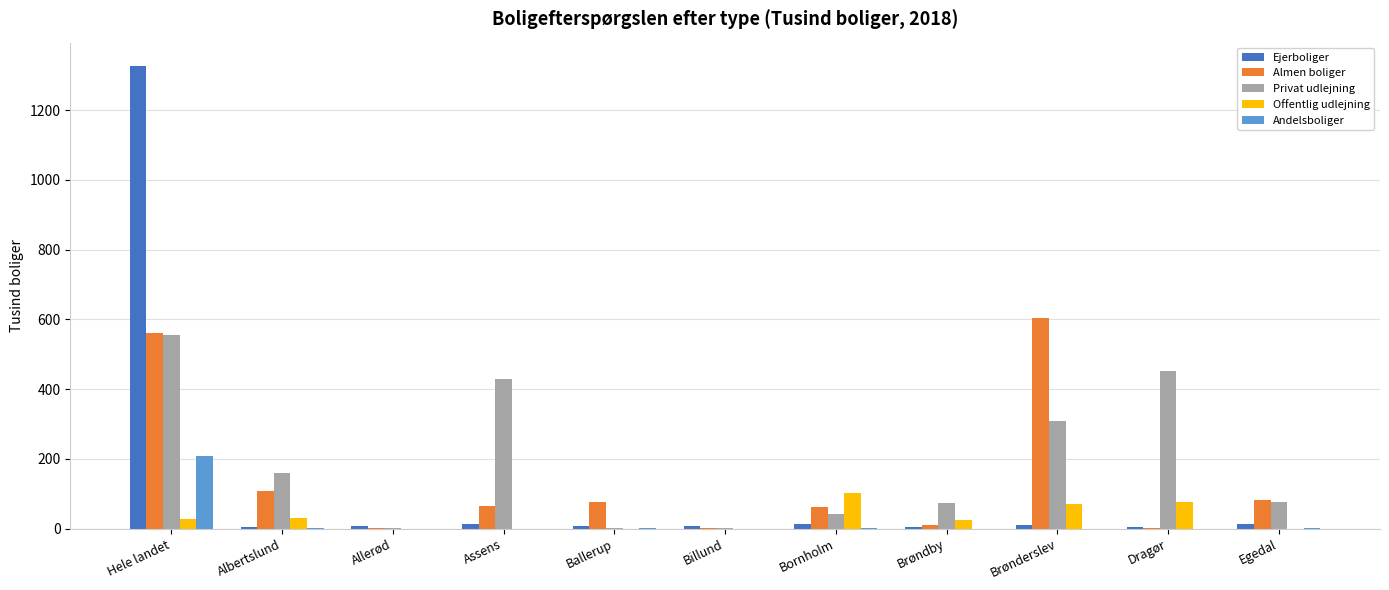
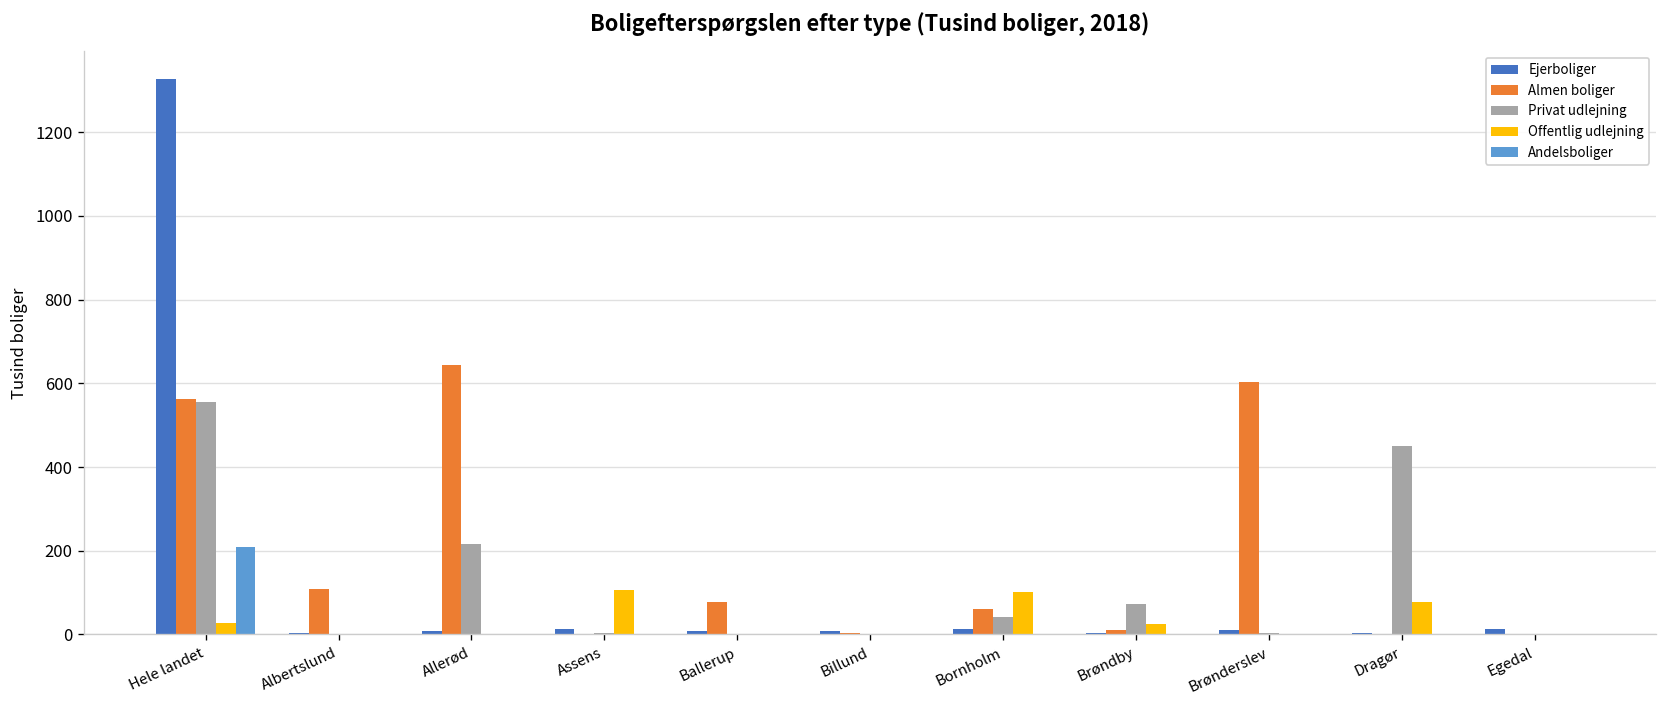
  {
    "Almen boliger": {
      "Hele landet": 560,
      "Albertslund": 110,
-     "Allerød": 0,
-     "Assens": 60,
+     "Allerød": 640,
+     "Assens": 0,
      "Ballerup": 80,
      "Bornholm": 60,
      "Brøndby": 10,
      "Brønderslev": 600,
-     "Egedal": 80
+     "Egedal": 0
    },
    "Privat udlejning": {
      "Hele landet": 560,
-     "Albertslund": 160,
-     "Allerød": 0,
-     "Assens": 430,
+     "Albertslund": 0,
+     "Allerød": 220,
+     "Assens": 0,
      "Bornholm": 40,
      "Brøndby": 70,
-     "Brønderslev": 310,
+     "Brønderslev": 0,
      "Dragør": 450,
-     "Egedal": 80
+     "Egedal": 0
    },
    "Offentlig udlejning": {
      "Hele landet": 30,
-     "Albertslund": 30,
-     "Assens": 0,
+     "Albertslund": 0,
+     "Assens": 110,
      "Bornholm": 100,
      "Brøndby": 20,
-     "Brønderslev": 70,
+     "Brønderslev": 0,
      "Dragør": 80
    }
  }
